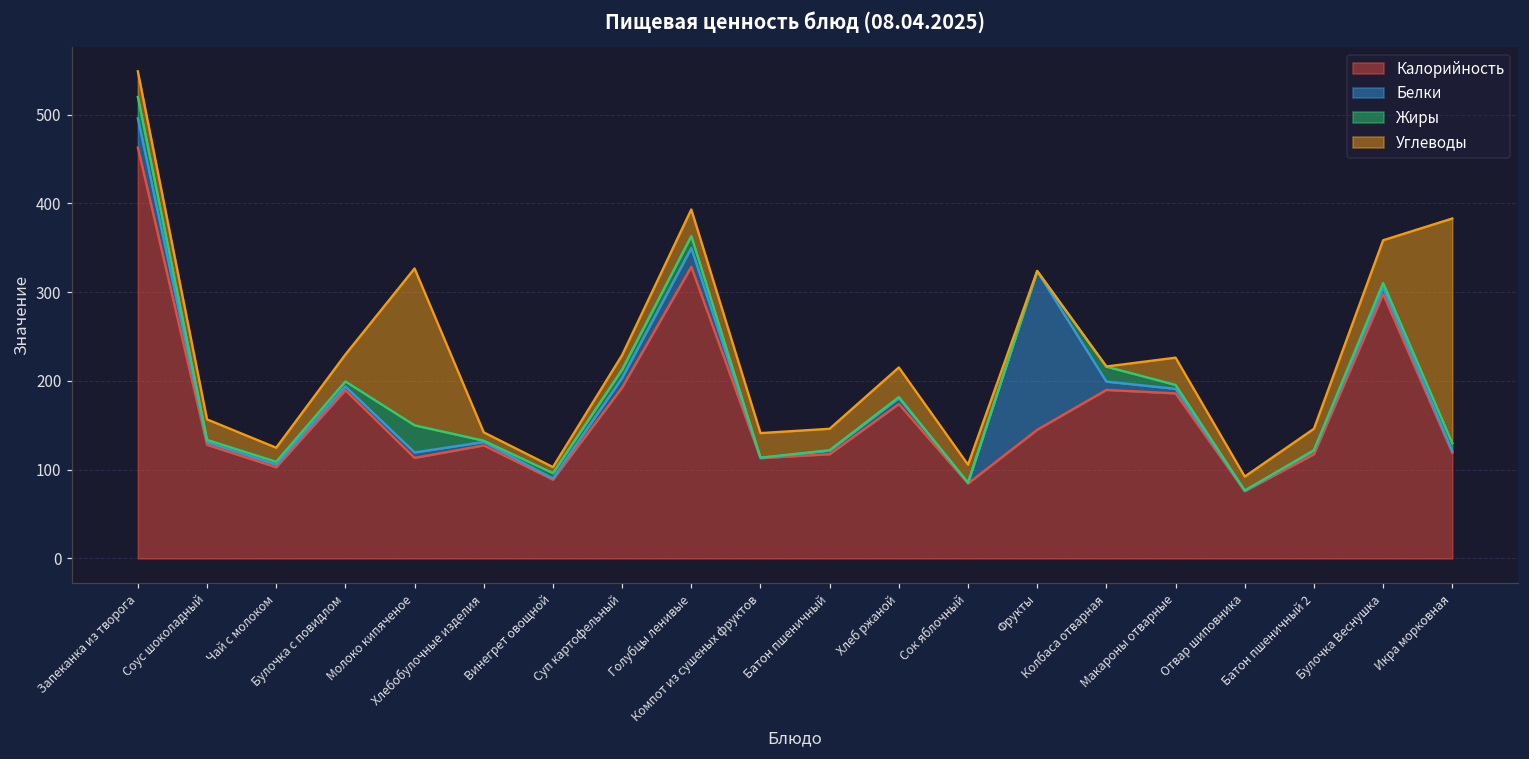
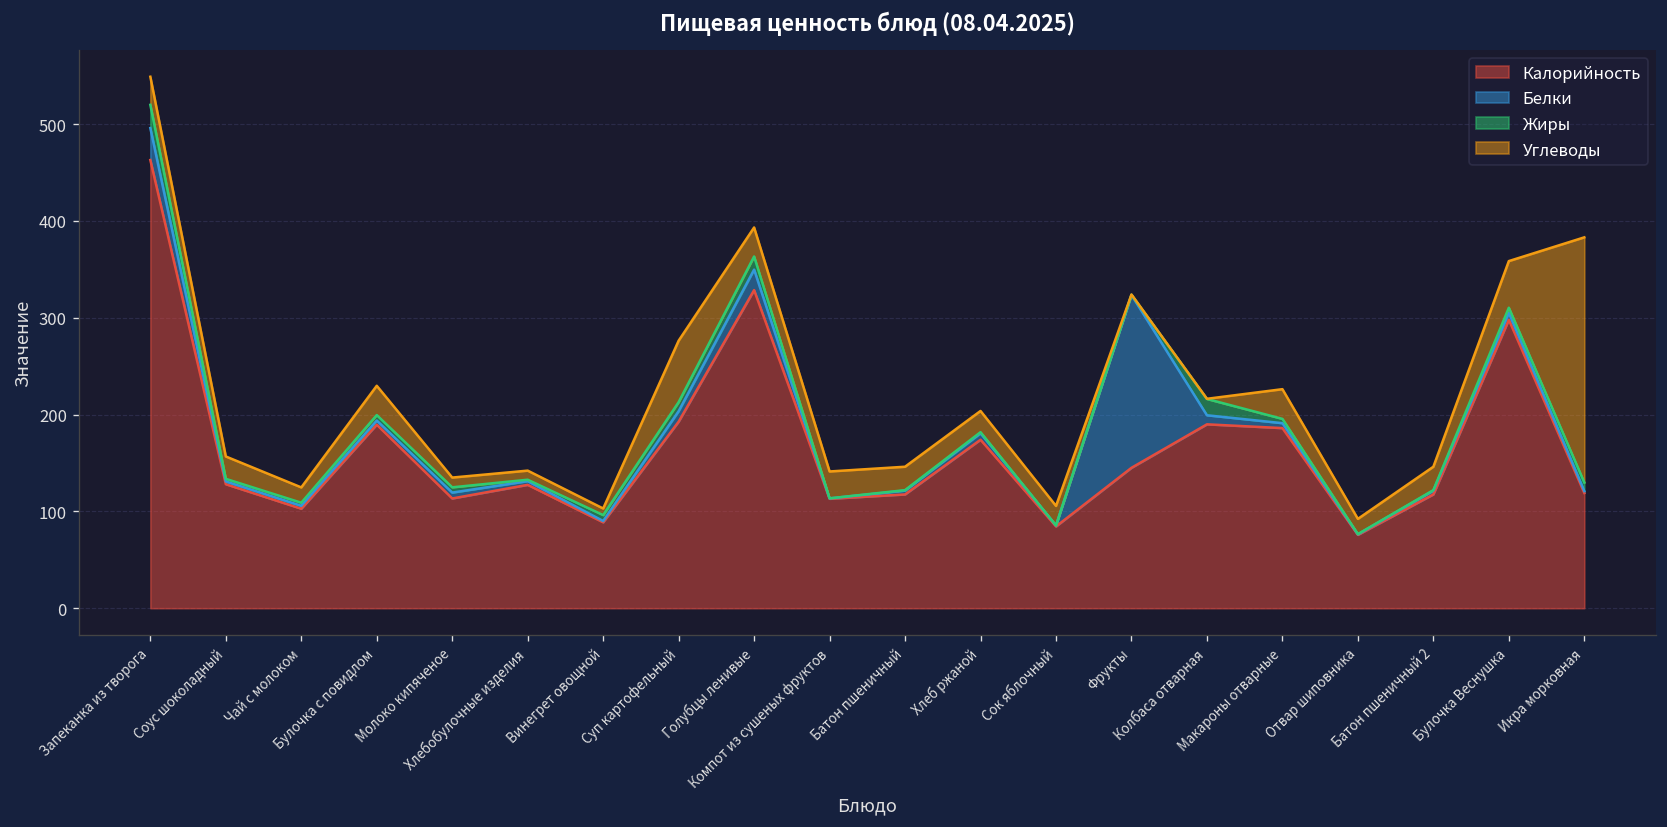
  {
    "Калорийность": {
      "Запеканка из творога": 460,
      "Булочка с повидлом": 190,
      "Молоко кипяченое": 110,
      "Хлебобулочные изделия": 130,
      "Суп картофельный": 190,
      "Голубцы ленивые": 330,
      "Батон пшеничный": 120,
      "Хлеб ржаной": 170,
      "Фрукты": 150,
      "Колбаса отварная": 190,
      "Макароны отварные": 190,
      "Батон пшеничный 2": 120,
      "Булочка Веснушка": 300
    },
    "Белки": {
      "Запеканка из творога": 30,
      "Булочка с повидлом": 0,
      "Молоко кипяченое": 10,
      "Суп картофельный": 10,
      "Голубцы ленивые": 20,
      "Колбаса отварная": 10,
      "Макароны отварные": 10,
      "Булочка Веснушка": 10
    },
    "Жиры": {
      "Запеканка из творога": 20,
      "Булочка с повидлом": 10,
-     "Молоко кипяченое": 30,
+     "Молоко кипяченое": 10,
      "Винегрет овощной": 10,
      "Суп картофельный": 10,
      "Голубцы ленивые": 10,
      "Макароны отварные": 0,
      "Булочка Веснушка": 10,
      "Икра морковная": 10
    },
    "Углеводы": {
      "Запеканка из творога": 30,
      "Соус шоколадный": 20,
      "Чай с молоком": 20,
      "Булочка с повидлом": 30,
-     "Молоко кипяченое": 180,
+     "Молоко кипяченое": 10,
      "Хлебобулочные изделия": 10,
      "Винегрет овощной": 10,
-     "Суп картофельный": 20,
+     "Суп картофельный": 60,
      "Голубцы ленивые": 30,
      "Компот из сушеных фруктов": 30,
      "Батон пшеничный": 20,
-     "Хлеб ржаной": 30,
+     "Хлеб ржаной": 20,
      "Сок яблочный": 20,
      "Макароны отварные": 30,
      "Отвар шиповника": 20,
      "Батон пшеничный 2": 20,
      "Булочка Веснушка": 50,
      "Икра морковная": 250
    }
  }
